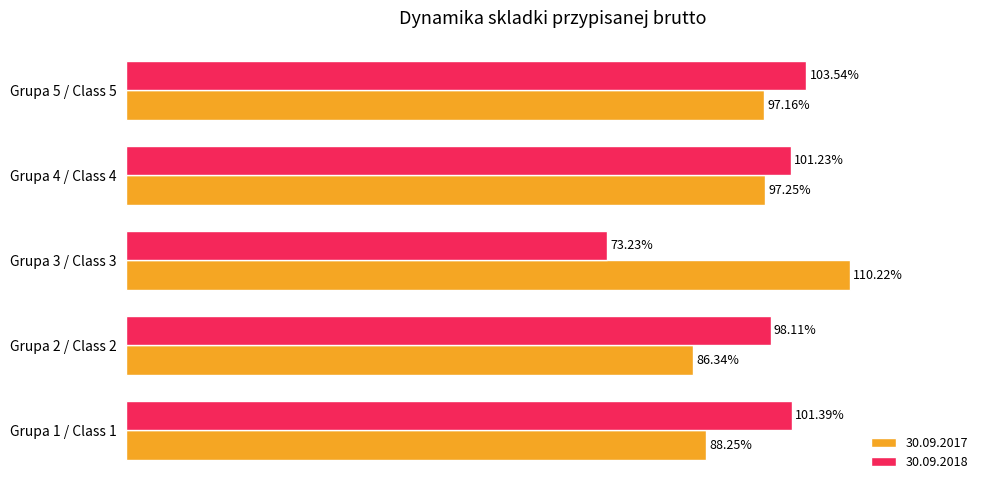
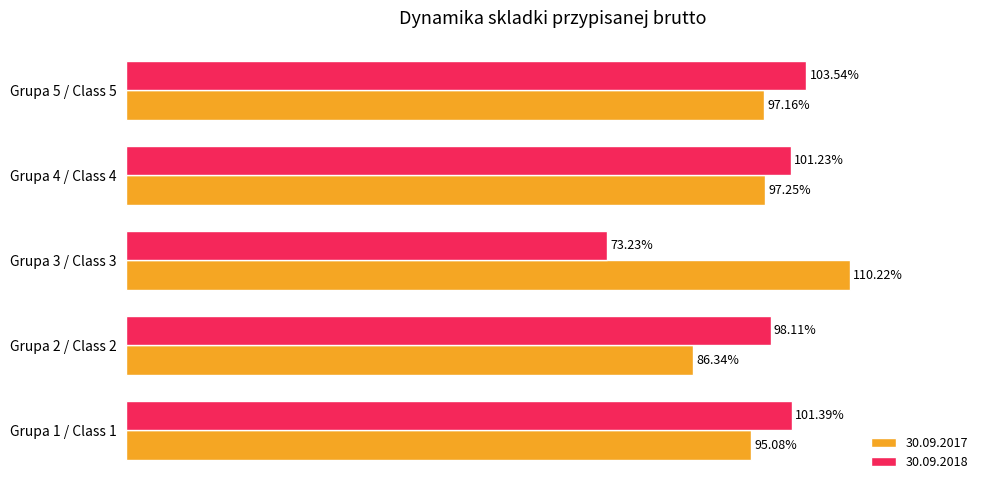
  {
    "30.09.2017": {
      "Grupa 5 / Class 5": "97.16%",
      "Grupa 4 / Class 4": "97.25%",
      "Grupa 3 / Class 3": "110.22%",
      "Grupa 2 / Class 2": "86.34%",
-     "Grupa 1 / Class 1": "88.25%"
+     "Grupa 1 / Class 1": "95.08%"
    },
    "30.09.2018": {
      "Grupa 5 / Class 5": "103.54%",
      "Grupa 4 / Class 4": "101.23%",
      "Grupa 3 / Class 3": "73.23%",
      "Grupa 2 / Class 2": "98.11%",
      "Grupa 1 / Class 1": "101.39%"
    }
  }
